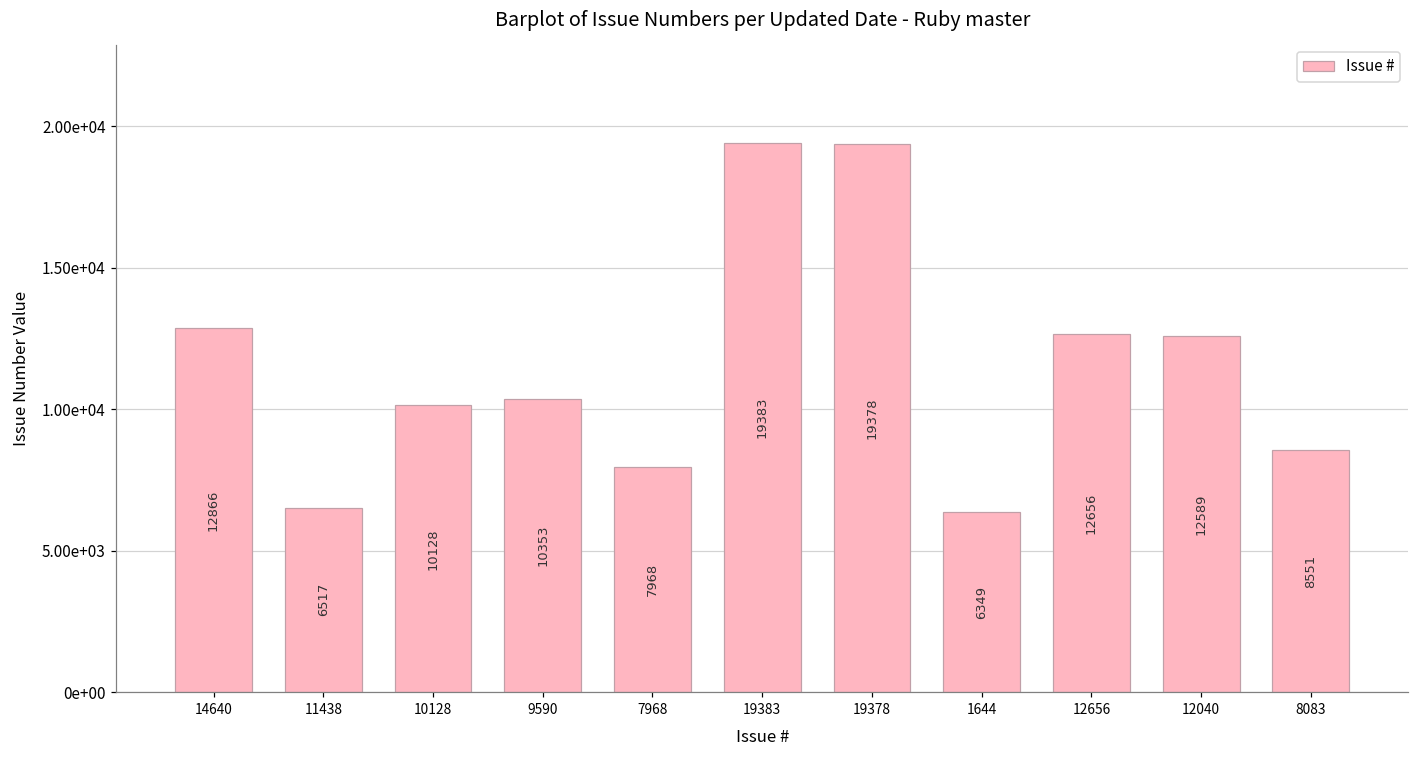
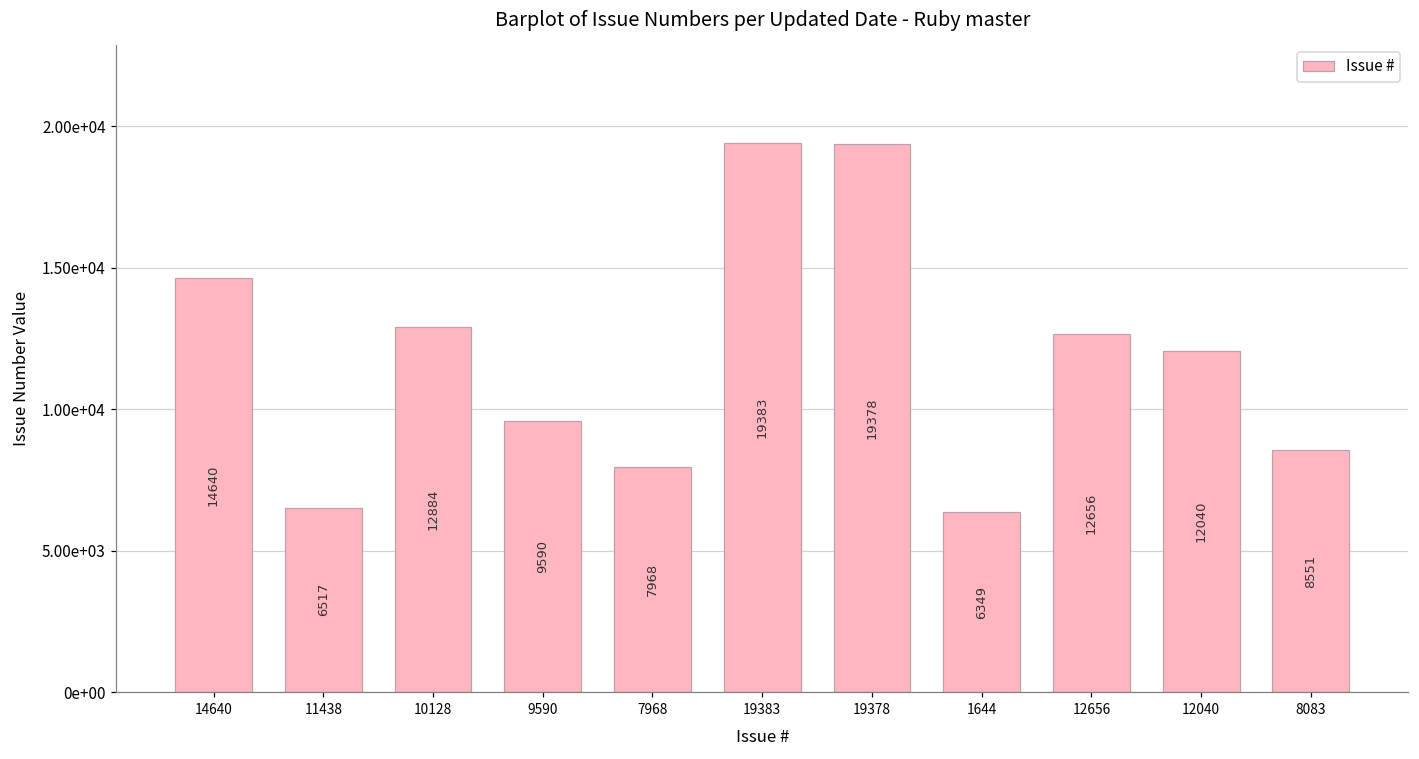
  {
-   "14640": 12866,
+   "14640": 14640,
    "11438": 6517,
-   "10128": 10128,
-   "9590": 10353,
+   "10128": 12884,
+   "9590": 9590,
    "7968": 7968,
    "19383": 19383,
    "19378": 19378,
    "1644": 6349,
    "12656": 12656,
-   "12040": 12589,
+   "12040": 12040,
    "8083": 8551
  }
